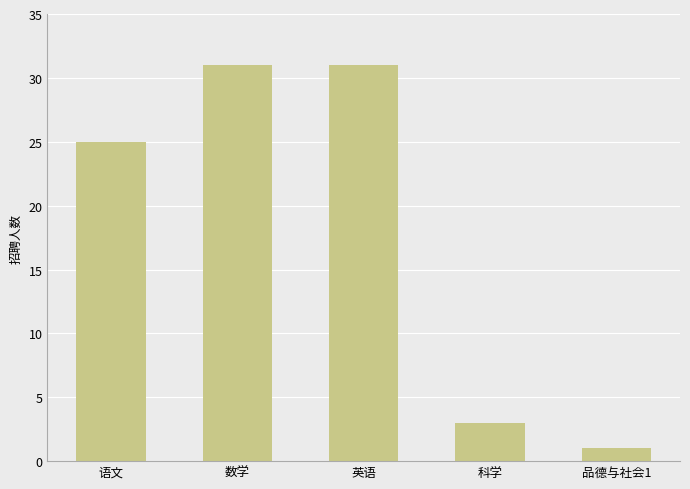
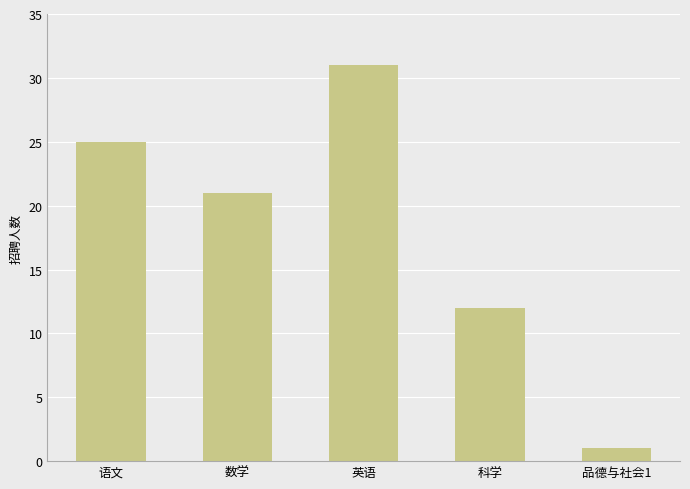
  {
    "语文": 25,
-   "数学": 31,
+   "数学": 21,
    "英语": 31,
-   "科学": 3,
+   "科学": 12,
    "品德与社会1": 1
  }
